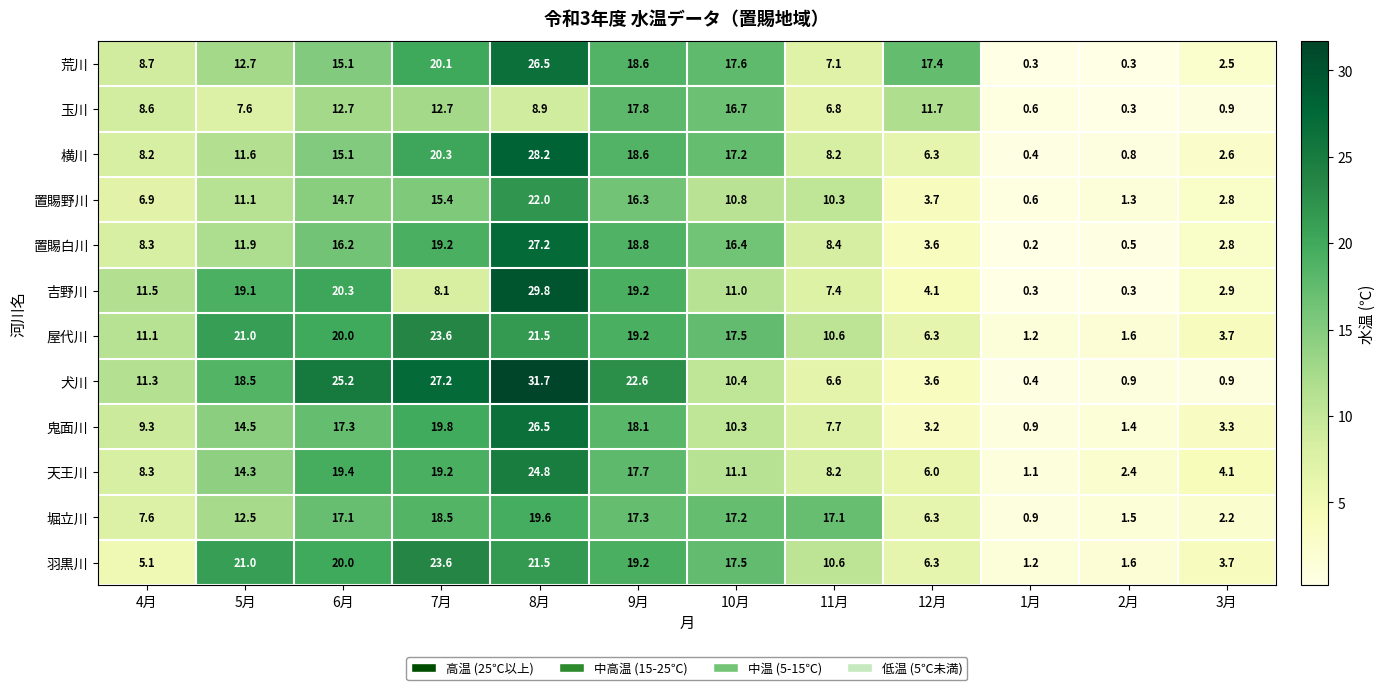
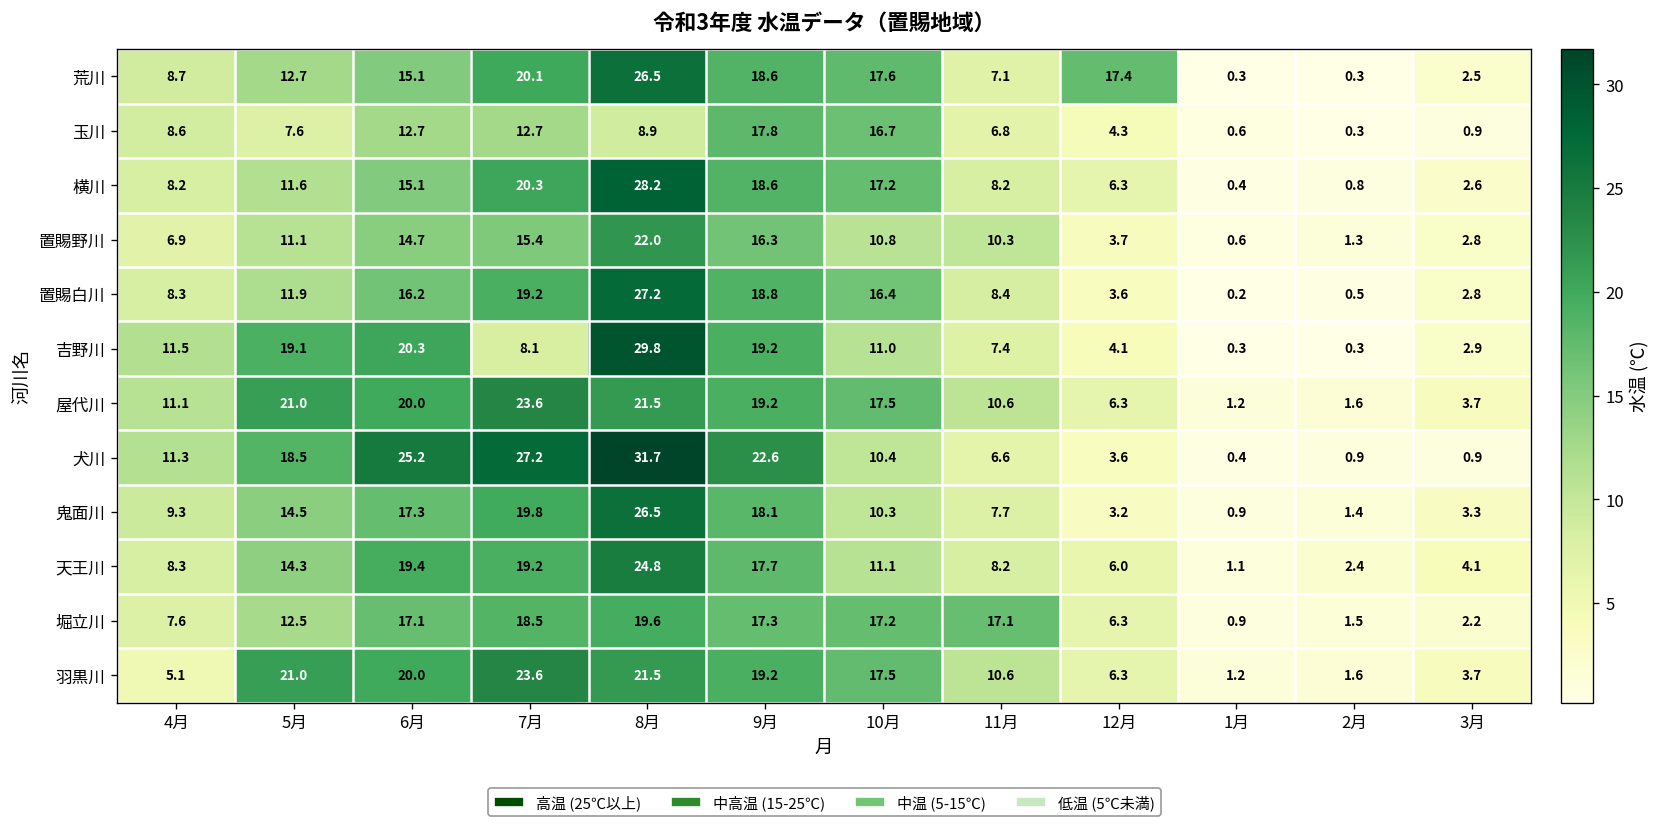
  {
    "荒川": {
      "4月": 8.7,
      "5月": 12.7,
      "6月": 15.1,
      "7月": 20.1,
      "8月": 26.5,
      "9月": 18.6,
      "10月": 17.6,
      "11月": 7.1,
      "12月": 17.4,
      "1月": 0.3,
      "2月": 0.3,
      "3月": 2.5
    },
    "玉川": {
      "4月": 8.6,
      "5月": 7.6,
      "6月": 12.7,
      "7月": 12.7,
      "8月": 8.9,
      "9月": 17.8,
      "10月": 16.7,
      "11月": 6.8,
-     "12月": 11.7,
+     "12月": 4.3,
      "1月": 0.6,
      "2月": 0.3,
      "3月": 0.9
    },
    "横川": {
      "4月": 8.2,
      "5月": 11.6,
      "6月": 15.1,
      "7月": 20.3,
      "8月": 28.2,
      "9月": 18.6,
      "10月": 17.2,
      "11月": 8.2,
      "12月": 6.3,
      "1月": 0.4,
      "2月": 0.8,
      "3月": 2.6
    },
    "置賜野川": {
      "4月": 6.9,
      "5月": 11.1,
      "6月": 14.7,
      "7月": 15.4,
      "8月": 22.0,
      "9月": 16.3,
      "10月": 10.8,
      "11月": 10.3,
      "12月": 3.7,
      "1月": 0.6,
      "2月": 1.3,
      "3月": 2.8
    },
    "置賜白川": {
      "4月": 8.3,
      "5月": 11.9,
      "6月": 16.2,
      "7月": 19.2,
      "8月": 27.2,
      "9月": 18.8,
      "10月": 16.4,
      "11月": 8.4,
      "12月": 3.6,
      "1月": 0.2,
      "2月": 0.5,
      "3月": 2.8
    },
    "吉野川": {
      "4月": 11.5,
      "5月": 19.1,
      "6月": 20.3,
      "7月": 8.1,
      "8月": 29.8,
      "9月": 19.2,
      "10月": 11.0,
      "11月": 7.4,
      "12月": 4.1,
      "1月": 0.3,
      "2月": 0.3,
      "3月": 2.9
    },
    "屋代川": {
      "4月": 11.1,
      "5月": 21.0,
      "6月": 20.0,
      "7月": 23.6,
      "8月": 21.5,
      "9月": 19.2,
      "10月": 17.5,
      "11月": 10.6,
      "12月": 6.3,
      "1月": 1.2,
      "2月": 1.6,
      "3月": 3.7
    },
    "犬川": {
      "4月": 11.3,
      "5月": 18.5,
      "6月": 25.2,
      "7月": 27.2,
      "8月": 31.7,
      "9月": 22.6,
      "10月": 10.4,
      "11月": 6.6,
      "12月": 3.6,
      "1月": 0.4,
      "2月": 0.9,
      "3月": 0.9
    },
    "鬼面川": {
      "4月": 9.3,
      "5月": 14.5,
      "6月": 17.3,
      "7月": 19.8,
      "8月": 26.5,
      "9月": 18.1,
      "10月": 10.3,
      "11月": 7.7,
      "12月": 3.2,
      "1月": 0.9,
      "2月": 1.4,
      "3月": 3.3
    },
    "天王川": {
      "4月": 8.3,
      "5月": 14.3,
      "6月": 19.4,
      "7月": 19.2,
      "8月": 24.8,
      "9月": 17.7,
      "10月": 11.1,
      "11月": 8.2,
      "12月": 6.0,
      "1月": 1.1,
      "2月": 2.4,
      "3月": 4.1
    },
    "堀立川": {
      "4月": 7.6,
      "5月": 12.5,
      "6月": 17.1,
      "7月": 18.5,
      "8月": 19.6,
      "9月": 17.3,
      "10月": 17.2,
      "11月": 17.1,
      "12月": 6.3,
      "1月": 0.9,
      "2月": 1.5,
      "3月": 2.2
    },
    "羽黒川": {
      "4月": 5.1,
      "5月": 21.0,
      "6月": 20.0,
      "7月": 23.6,
      "8月": 21.5,
      "9月": 19.2,
      "10月": 17.5,
      "11月": 10.6,
      "12月": 6.3,
      "1月": 1.2,
      "2月": 1.6,
      "3月": 3.7
    }
  }
